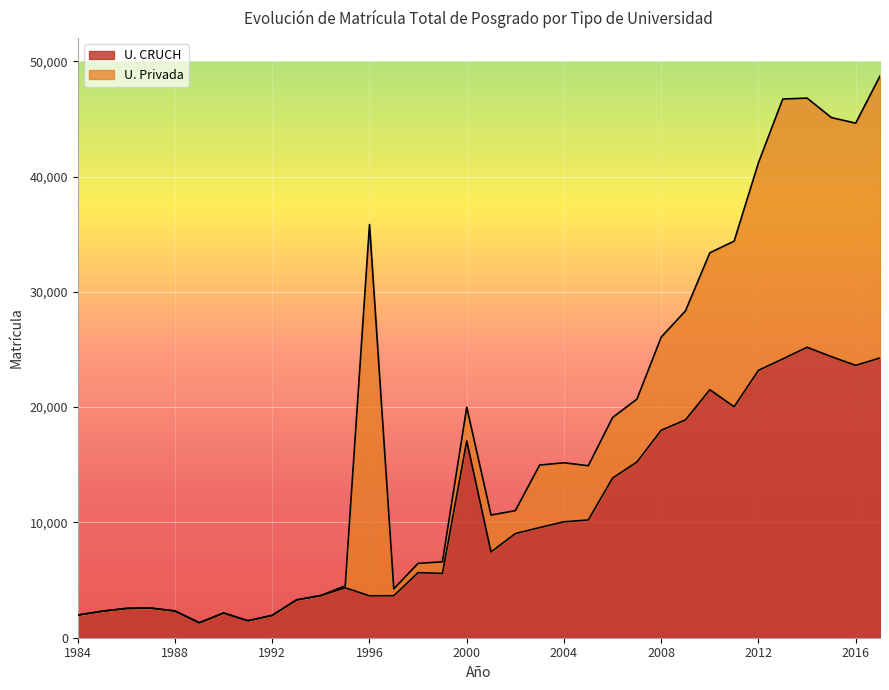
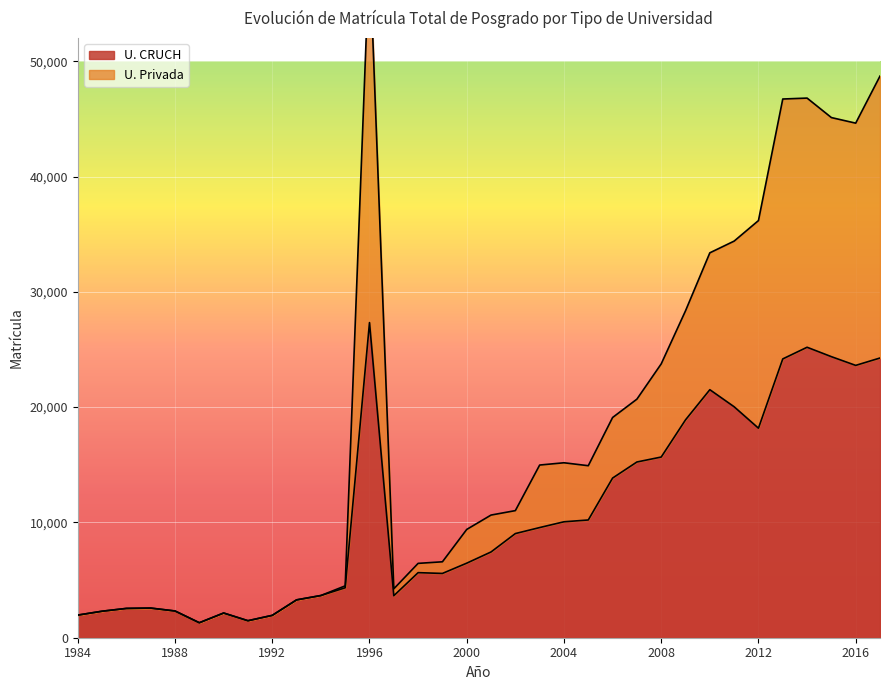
  {
    "U. CRUCH": {
-     "1996": "3,600",
-     "2000": "17,100",
+     "1996": "27,300",
+     "2000": "6,500",
      "2004": "10,100",
-     "2008": "18,000",
-     "2012": "23,200",
+     "2008": "15,700",
+     "2012": "18,200",
      "2016": "23,600"
    },
    "U. Privada": {
      "2000": "2,900",
      "2004": "5,100",
      "2008": "8,100",
      "2012": "18,000",
      "2016": "21,000"
    }
  }
